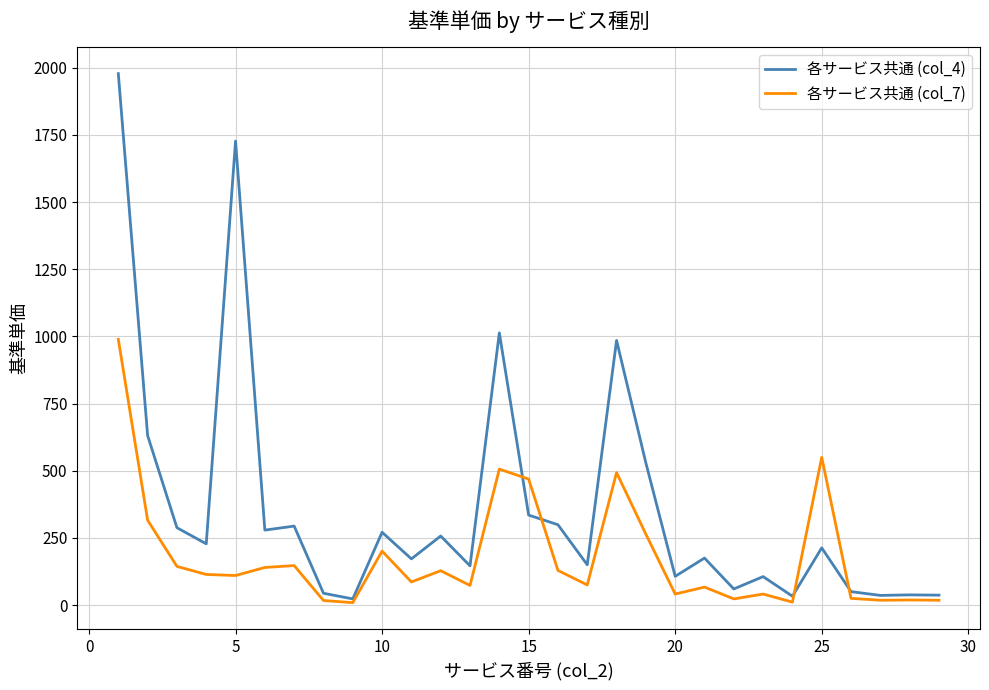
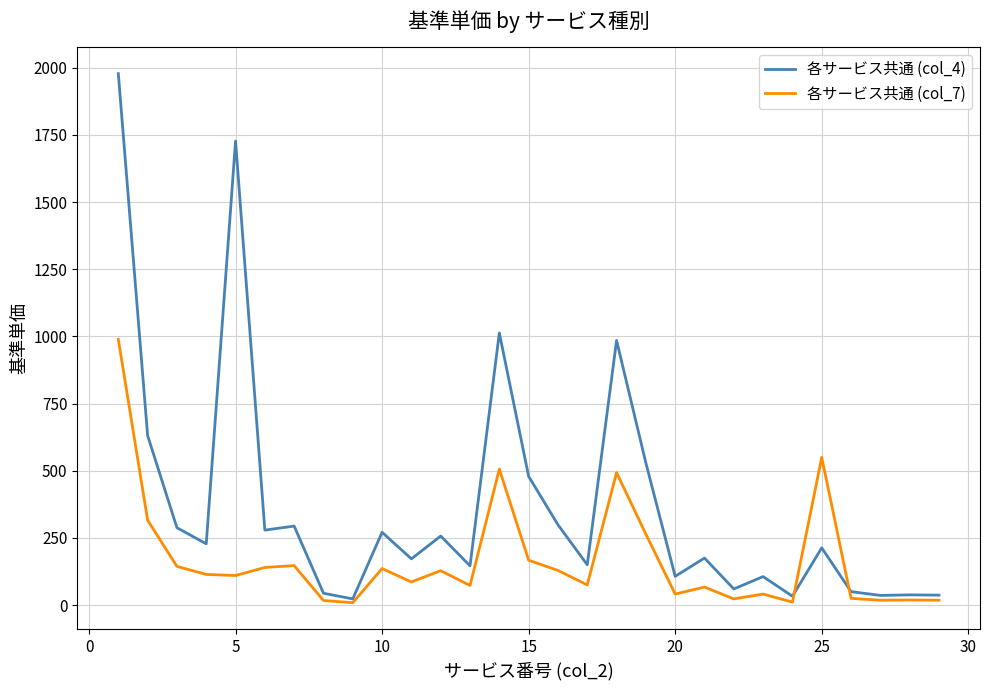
  {
    "各サービス共通 (col_4)": {
      "5": 1730,
      "10": 270,
-     "15": 340,
+     "15": 480,
      "20": 110,
      "25": 210
    },
    "各サービス共通 (col_7)": {
      "5": 110,
-     "10": 200,
-     "15": 470,
+     "10": 140,
+     "15": 170,
      "20": 40,
      "25": 550
    }
  }
